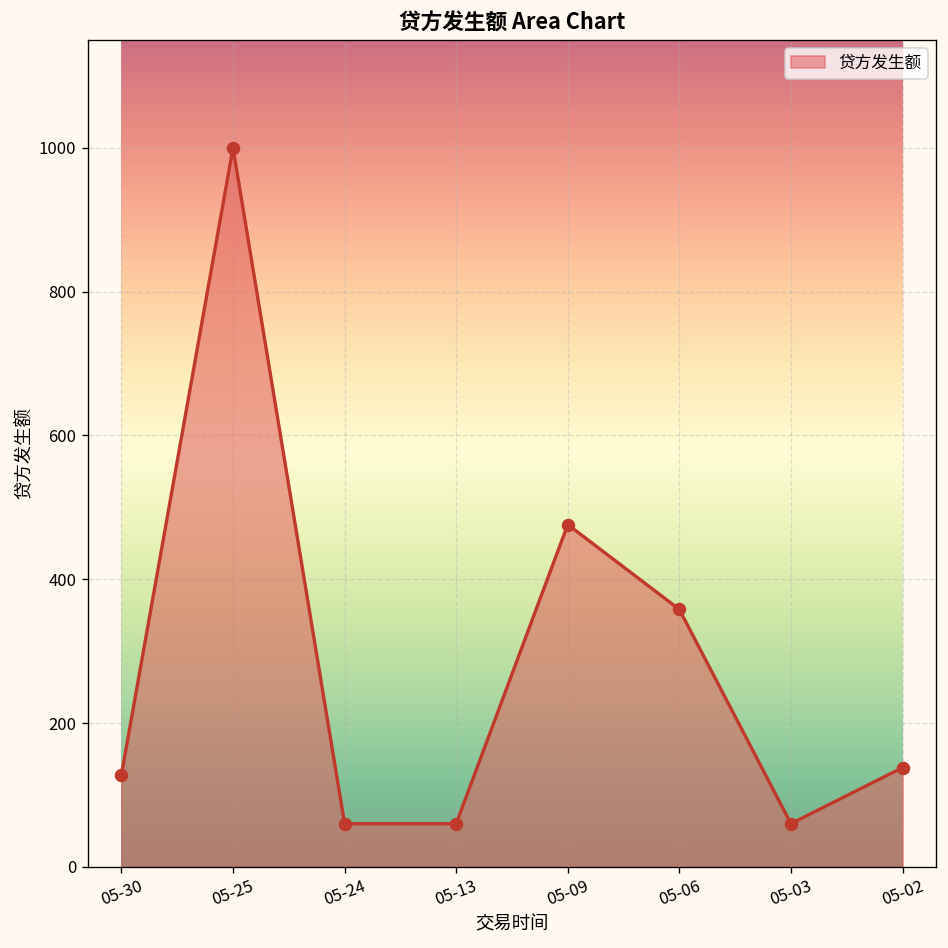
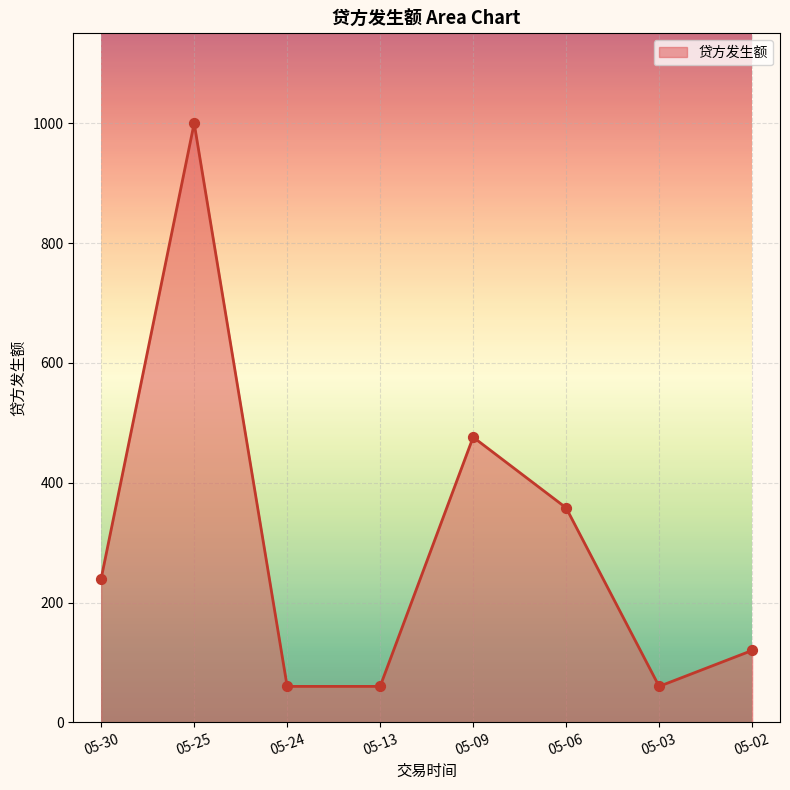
  {
-   "05-30": 130,
+   "05-30": 240,
    "05-25": 1000,
    "05-24": 60,
    "05-13": 60,
    "05-09": 480,
    "05-06": 360,
    "05-03": 60,
-   "05-02": 140
+   "05-02": 120
  }
